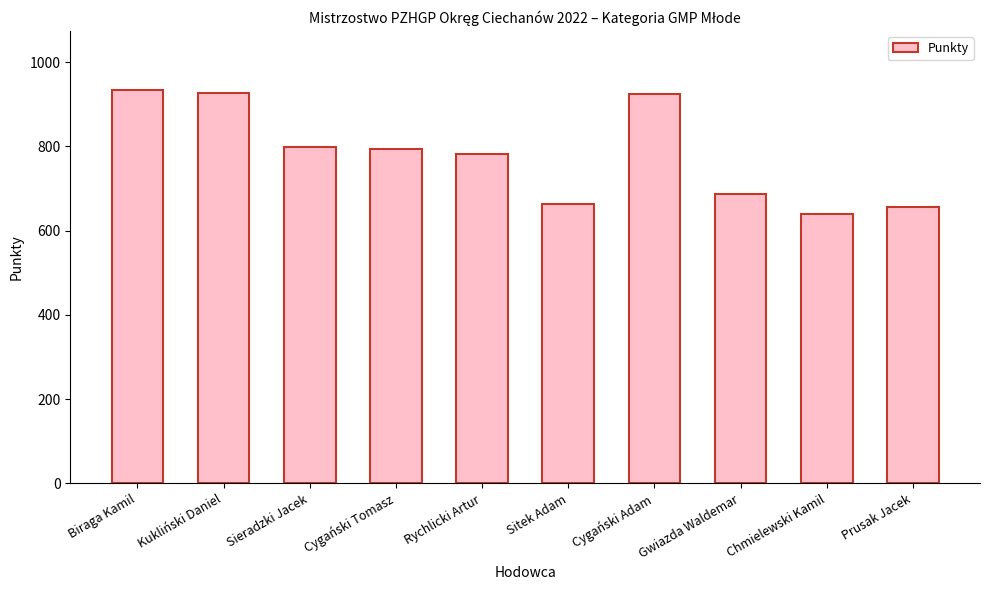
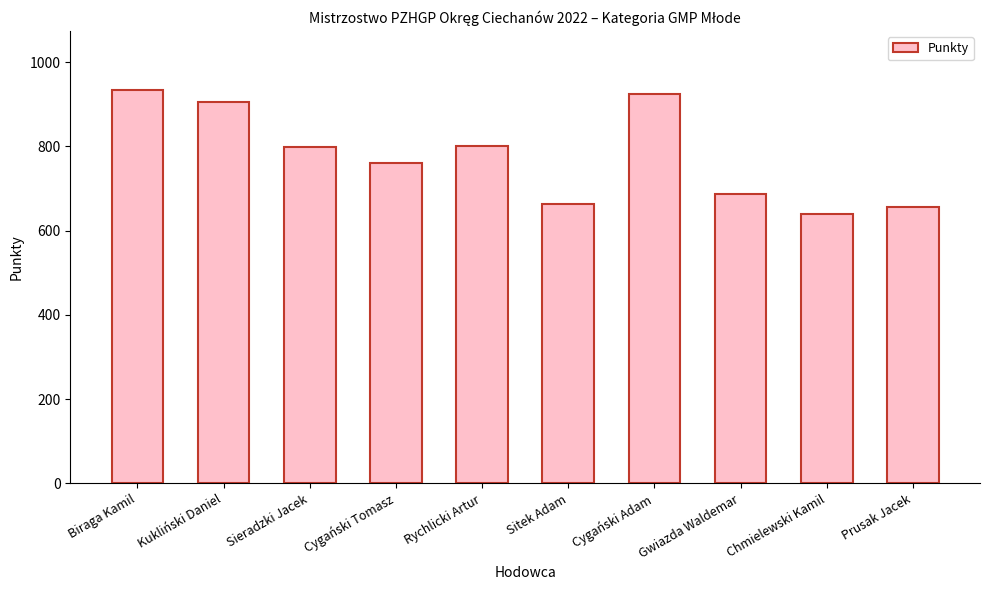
  {
    "Biraga Kamil": 930,
-   "Kukliński Daniel": 930,
+   "Kukliński Daniel": 910,
    "Sieradzki Jacek": 800,
-   "Cygański Tomasz": 790,
-   "Rychlicki Artur": 780,
+   "Cygański Tomasz": 760,
+   "Rychlicki Artur": 800,
    "Sitek Adam": 660,
    "Cygański Adam": 920,
    "Gwiazda Waldemar": 690,
    "Chmielewski Kamil": 640,
    "Prusak Jacek": 660
  }
